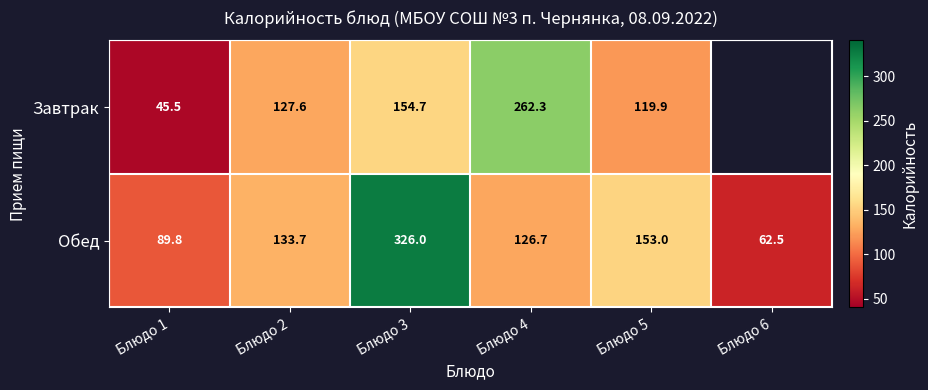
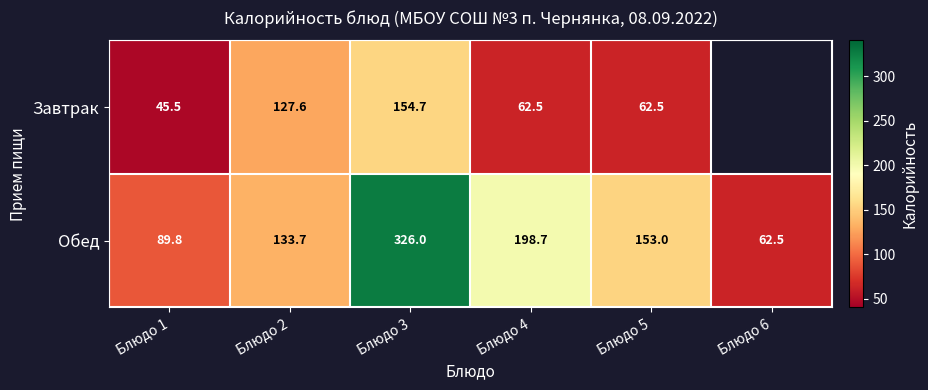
  {
    "Завтрак": {
      "Блюдо 1": 45.5,
      "Блюдо 2": 127.6,
      "Блюдо 3": 154.7,
-     "Блюдо 4": 262.3,
-     "Блюдо 5": 119.9
+     "Блюдо 4": 62.5,
+     "Блюдо 5": 62.5
    },
    "Обед": {
      "Блюдо 1": 89.8,
      "Блюдо 2": 133.7,
      "Блюдо 3": 326.0,
-     "Блюдо 4": 126.7,
+     "Блюдо 4": 198.7,
      "Блюдо 5": 153.0,
      "Блюдо 6": 62.5
    }
  }
